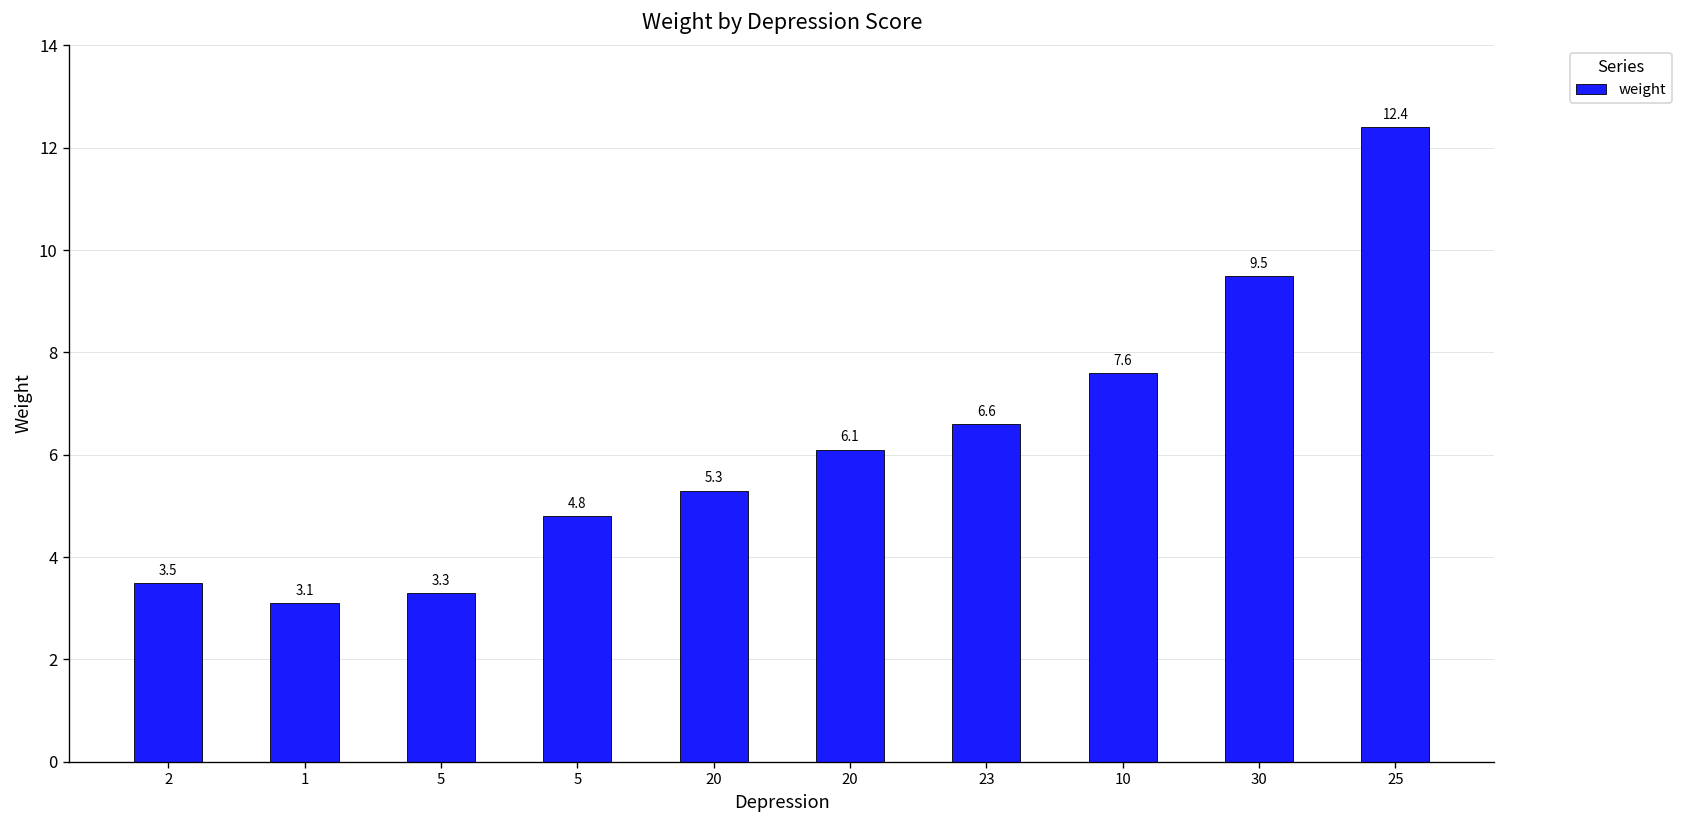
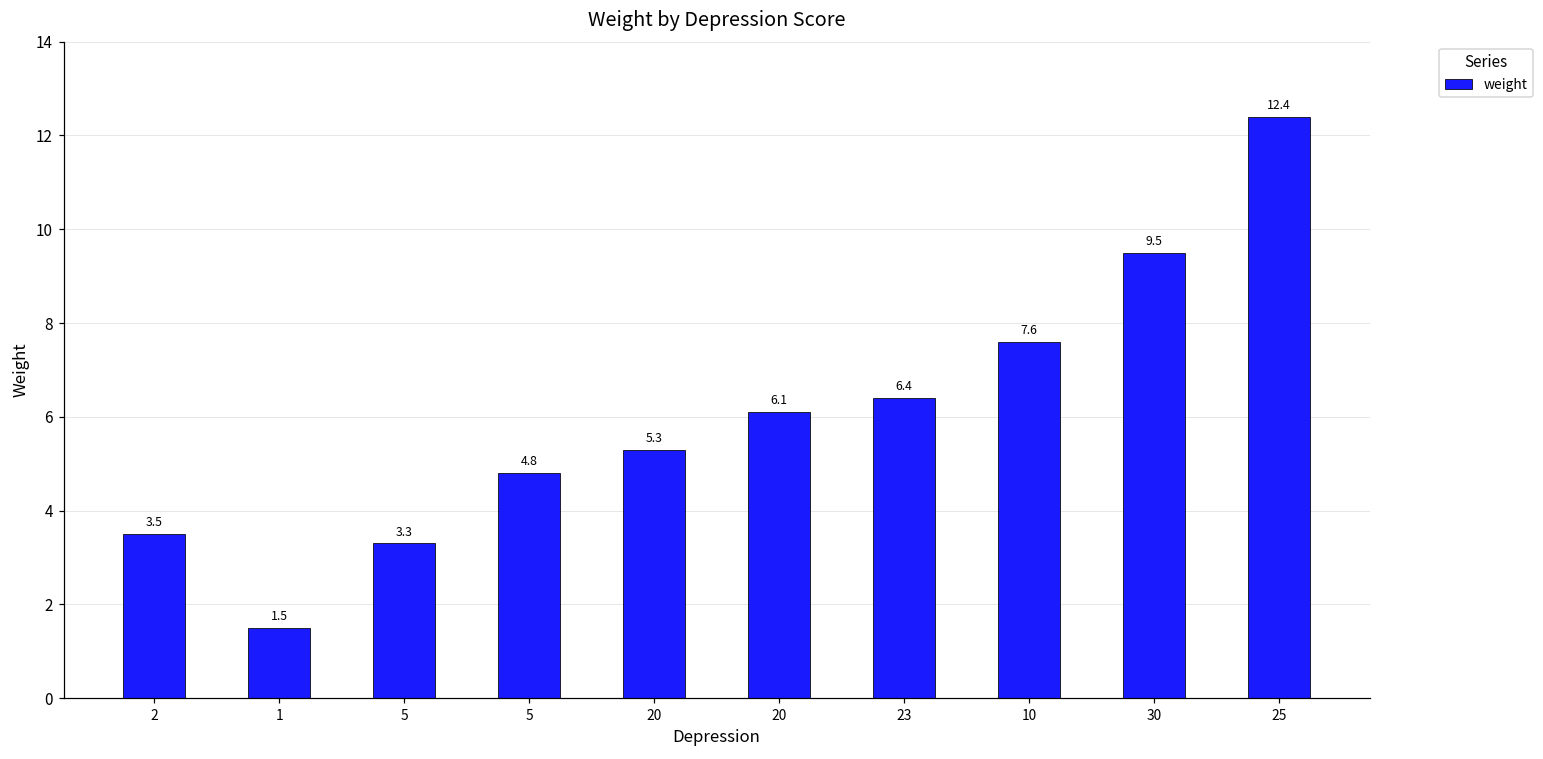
  {
    "2": 3.5,
-   "1": 3.1,
-   "23": 6.6,
+   "1": 1.5,
+   "23": 6.4,
    "10": 7.6,
    "30": 9.5,
    "25": 12.4
  }
